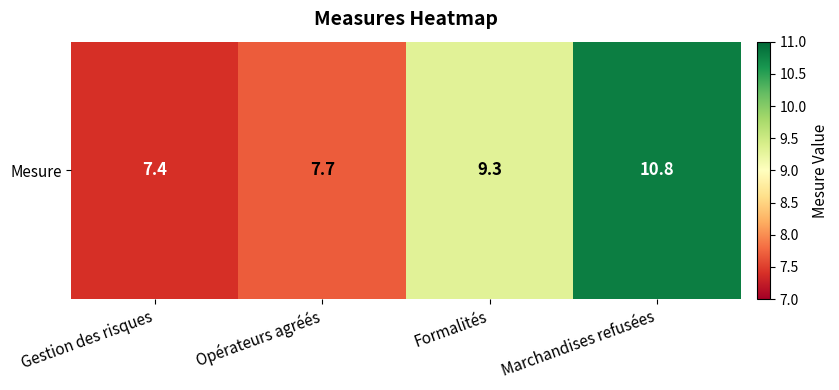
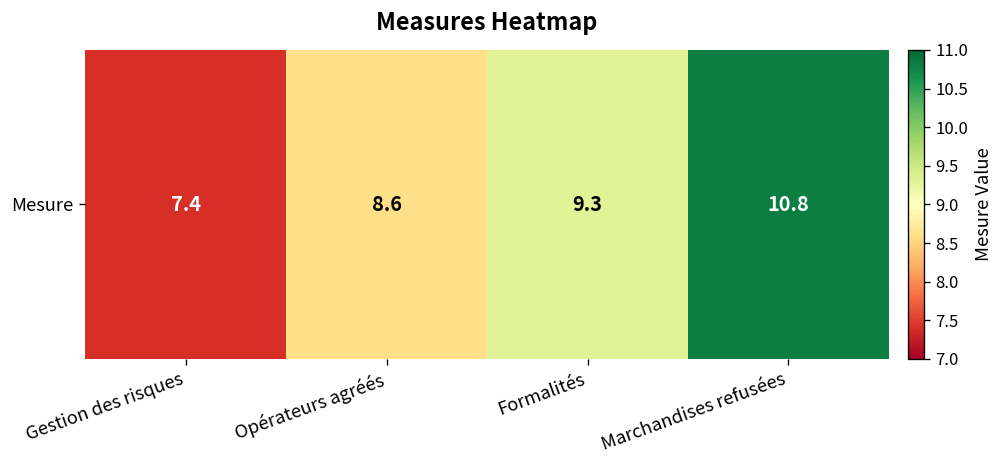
  {
    "Mesure": {
      "Gestion des risques": 7.4,
-     "Opérateurs agréés": 7.7,
+     "Opérateurs agréés": 8.6,
      "Formalités": 9.3,
      "Marchandises refusées": 10.8
    }
  }
